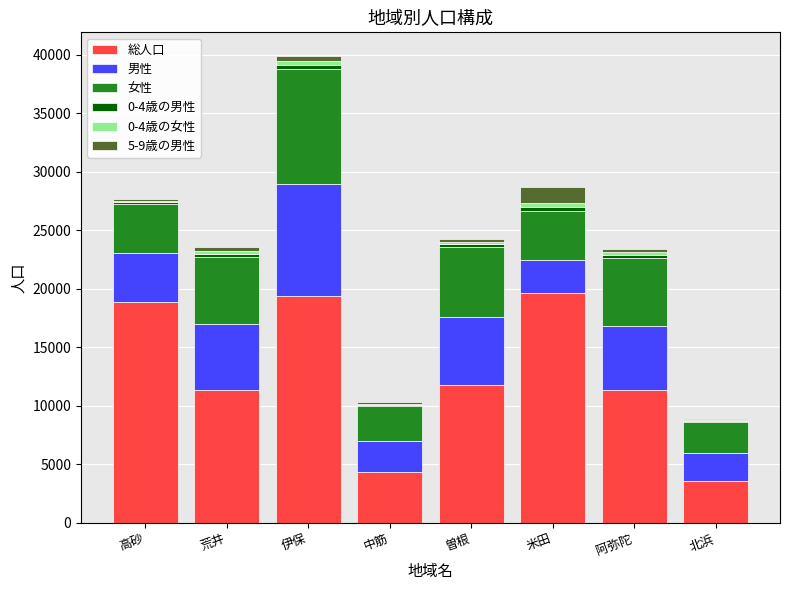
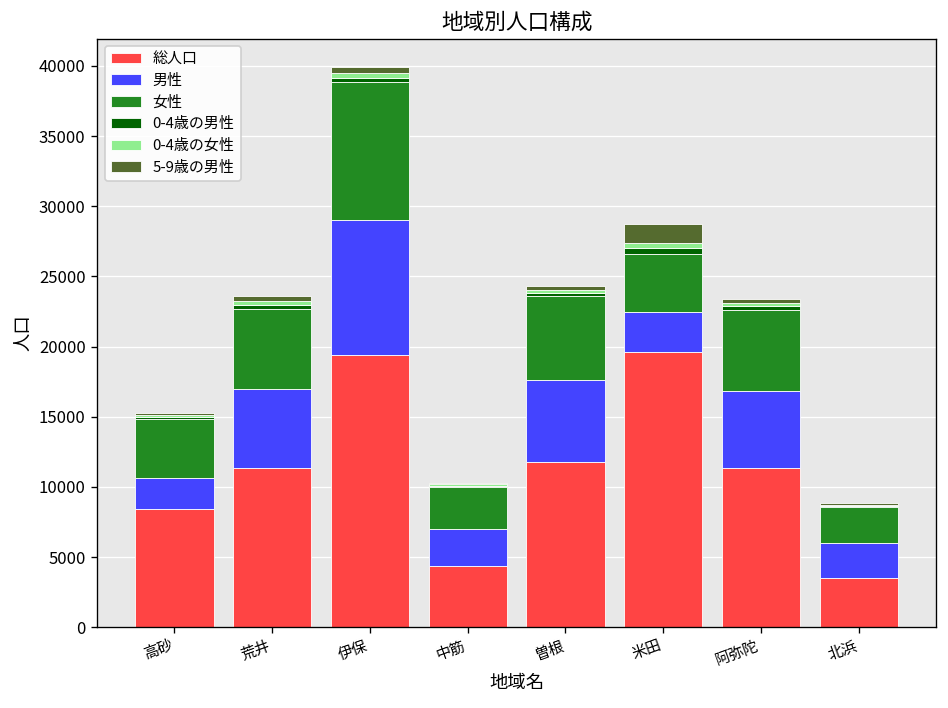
  {
    "総人口": {
-     "高砂": 18900,
+     "高砂": 8400,
      "荒井": 11300,
      "伊保": 19400,
      "中筋": 4400,
      "曽根": 11800,
      "米田": 19600,
      "阿弥陀": 11300,
      "北浜": 3500
    },
    "男性": {
-     "高砂": 4200,
+     "高砂": 2200,
      "荒井": 5600,
      "伊保": 9600,
      "中筋": 2600,
      "曽根": 5800,
      "米田": 2800,
      "阿弥陀": 5500,
      "北浜": 2400
    },
    "女性": {
      "高砂": 4200,
      "荒井": 5700,
      "伊保": 9800,
      "中筋": 3000,
      "曽根": 6000,
      "米田": 4200,
      "阿弥陀": 5800,
      "北浜": 2600
    },
    "0-4歳の男性": {
      "荒井": 300,
      "伊保": 300,
      "曽根": 200,
      "米田": 400,
      "阿弥陀": 200
    },
    "0-4歳の女性": {
      "荒井": 300,
      "伊保": 300,
      "米田": 300,
      "阿弥陀": 200
    },
    "5-9歳の男性": {
      "荒井": 300,
      "伊保": 400,
      "曽根": 300,
      "米田": 1400,
      "阿弥陀": 300
    }
  }
